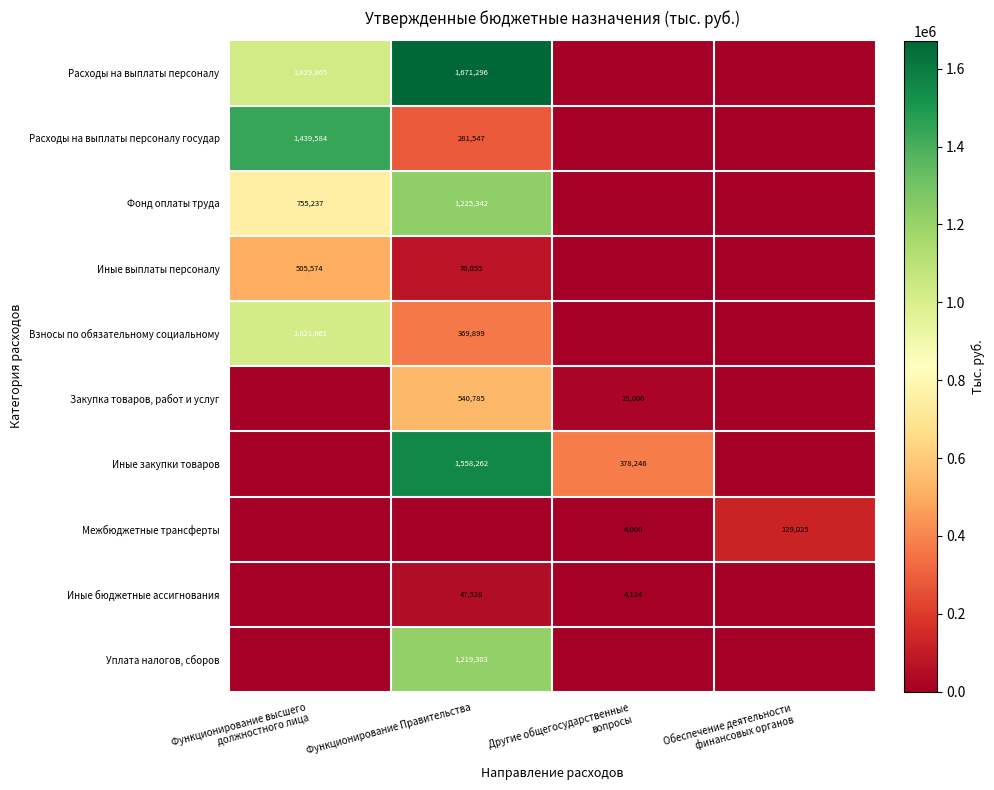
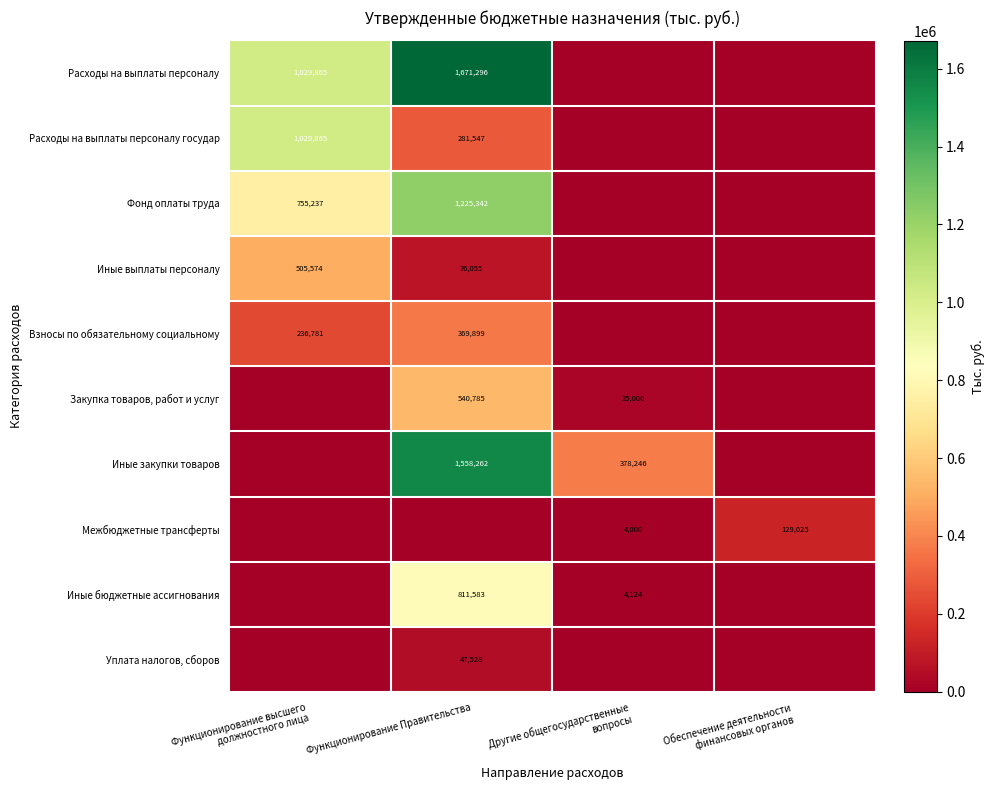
  {
    "Расходы на выплаты персоналу": {
      "Функционирование высшего должностного лица": "1,029,865",
      "Функционирование Правительства": "1,671,296"
    },
    "Расходы на выплаты персоналу государ": {
-     "Функционирование высшего должностного лица": "1,439,584",
+     "Функционирование высшего должностного лица": "1,029,865",
      "Функционирование Правительства": "281,547"
    },
    "Фонд оплаты труда": {
      "Функционирование высшего должностного лица": "755,237",
      "Функционирование Правительства": "1,225,342"
    },
    "Иные выплаты персоналу": {
      "Функционирование высшего должностного лица": "505,574",
      "Функционирование Правительства": "76,055"
    },
    "Взносы по обязательному социальному": {
-     "Функционирование высшего должностного лица": "1,021,661",
+     "Функционирование высшего должностного лица": "236,781",
      "Функционирование Правительства": "369,899"
    },
    "Закупка товаров, работ и услуг": {
      "Функционирование Правительства": "540,785",
      "Другие общегосударственные вопросы": "25,000"
    },
    "Иные закупки товаров": {
      "Функционирование Правительства": "1,558,262",
      "Другие общегосударственные вопросы": "378,246"
    },
    "Межбюджетные трансферты": {
      "Другие общегосударственные вопросы": "4,000",
      "Обеспечение деятельности финансовых органов": "129,025"
    },
    "Иные бюджетные ассигнования": {
-     "Функционирование Правительства": "47,528",
+     "Функционирование Правительства": "811,583",
      "Другие общегосударственные вопросы": "4,124"
    },
    "Уплата налогов, сборов": {
-     "Функционирование Правительства": "1,219,303"
+     "Функционирование Правительства": "47,528"
    }
  }
